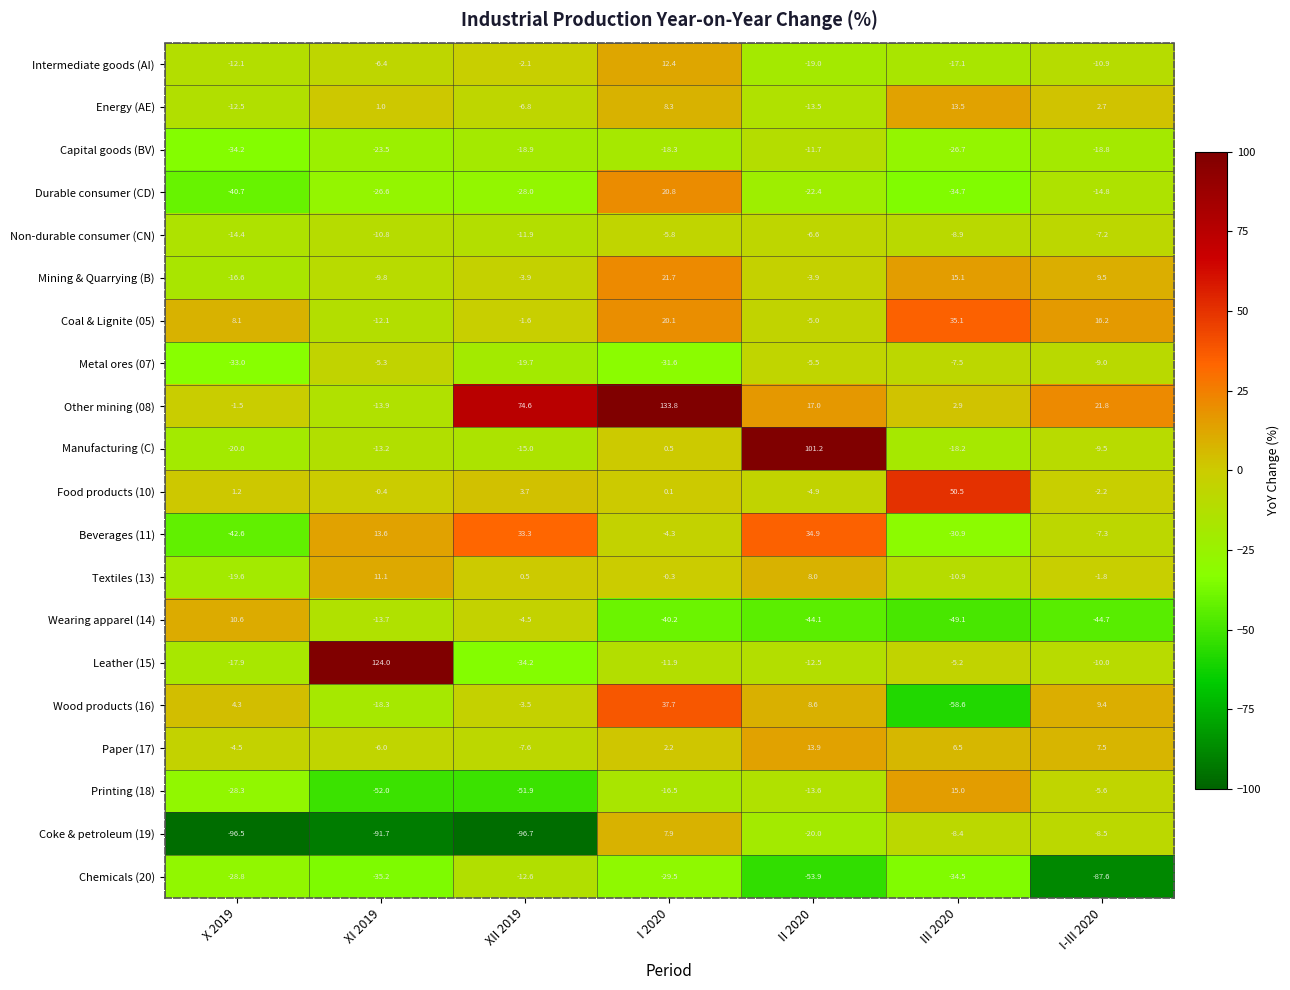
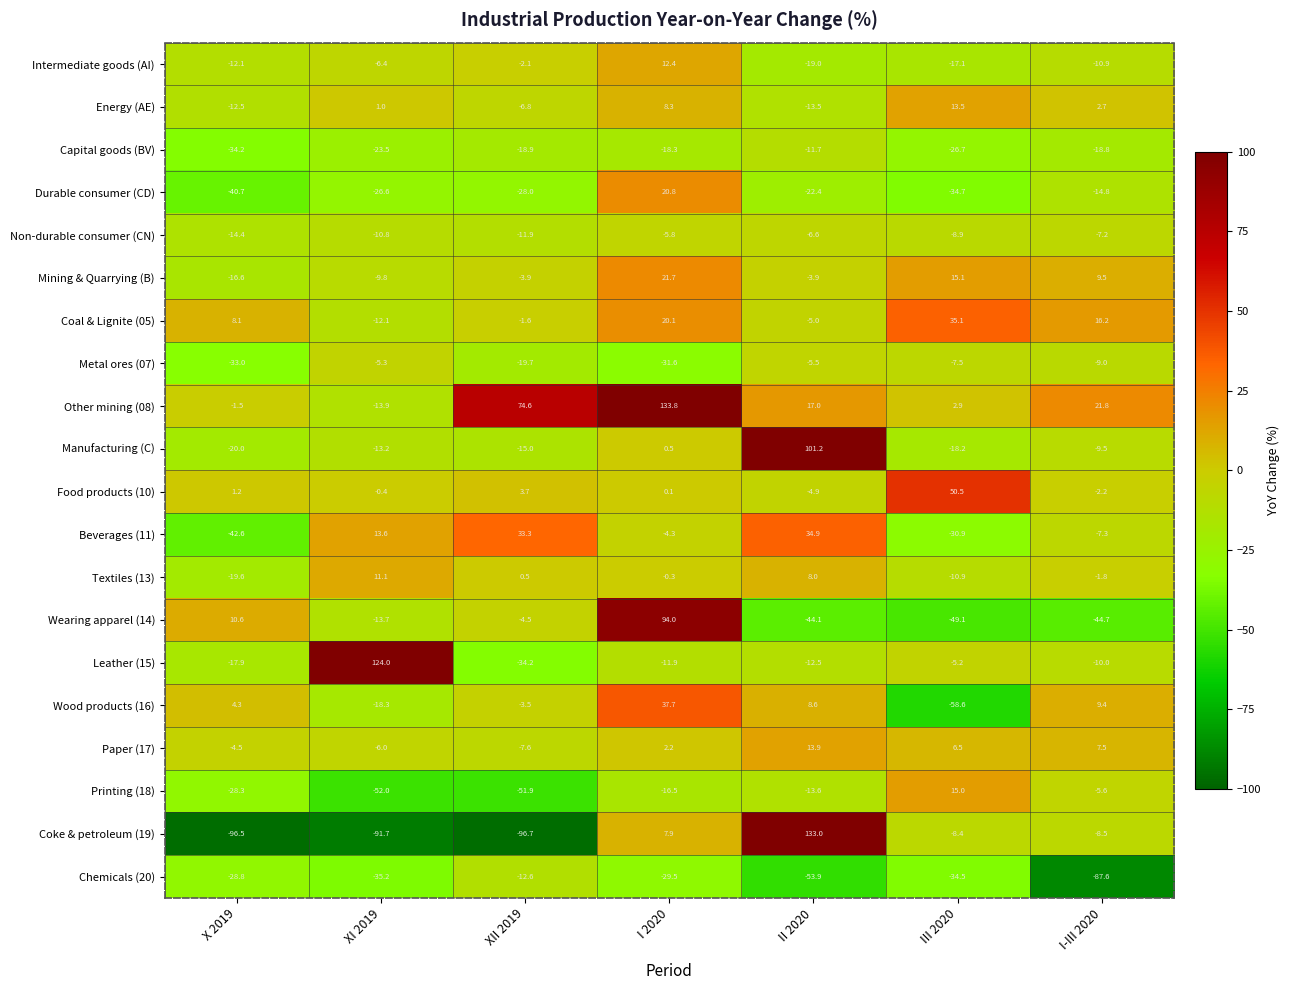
  {
    "Intermediate goods (AI)": {
      "X 2019": -12.1,
      "XI 2019": -6.4,
      "XII 2019": -2.1,
      "I 2020": 12.4,
      "II 2020": -19.0,
      "III 2020": -17.1,
      "I-III 2020": -10.9
    },
    "Energy (AE)": {
      "X 2019": -12.5,
      "XI 2019": 1.0,
      "XII 2019": -6.8,
      "I 2020": 8.3,
      "II 2020": -13.5,
      "III 2020": 13.5,
      "I-III 2020": 2.7
    },
    "Capital goods (BV)": {
      "X 2019": -34.2,
      "XI 2019": -23.5,
      "XII 2019": -18.9,
      "I 2020": -18.3,
      "II 2020": -11.7,
      "III 2020": -26.7,
      "I-III 2020": -18.8
    },
    "Durable consumer (CD)": {
      "X 2019": -40.7,
      "XI 2019": -26.6,
      "XII 2019": -28.0,
      "I 2020": 20.8,
      "II 2020": -22.4,
      "III 2020": -34.7,
      "I-III 2020": -14.8
    },
    "Non-durable consumer (CN)": {
      "X 2019": -14.4,
      "XI 2019": -10.8,
      "XII 2019": -11.9,
      "I 2020": -5.8,
      "II 2020": -6.6,
      "III 2020": -8.9,
      "I-III 2020": -7.2
    },
    "Mining & Quarrying (B)": {
      "X 2019": -16.6,
      "XI 2019": -9.8,
      "XII 2019": -3.9,
      "I 2020": 21.7,
      "II 2020": -3.9,
      "III 2020": 15.1,
      "I-III 2020": 9.5
    },
    "Coal & Lignite (05)": {
      "X 2019": 8.1,
      "XI 2019": -12.1,
      "XII 2019": -1.6,
      "I 2020": 20.1,
      "II 2020": -5.0,
      "III 2020": 35.1,
      "I-III 2020": 16.2
    },
    "Metal ores (07)": {
      "X 2019": -33.0,
      "XI 2019": -5.3,
      "XII 2019": -19.7,
      "I 2020": -31.6,
      "II 2020": -5.5,
      "III 2020": -7.5,
      "I-III 2020": -9.0
    },
    "Other mining (08)": {
      "X 2019": -1.5,
      "XI 2019": -13.9,
      "XII 2019": 74.6,
      "I 2020": 133.8,
      "II 2020": 17.0,
      "III 2020": 2.9,
      "I-III 2020": 21.8
    },
    "Manufacturing (C)": {
      "X 2019": -20.0,
      "XI 2019": -13.2,
      "XII 2019": -15.0,
      "I 2020": 0.5,
      "II 2020": 101.2,
      "III 2020": -18.2,
      "I-III 2020": -9.5
    },
    "Food products (10)": {
      "X 2019": 1.2,
      "XI 2019": -0.4,
      "XII 2019": 3.7,
      "I 2020": 0.1,
      "II 2020": -4.9,
      "III 2020": 50.5,
      "I-III 2020": -2.2
    },
    "Beverages (11)": {
      "X 2019": -42.6,
      "XI 2019": 13.6,
      "XII 2019": 33.3,
      "I 2020": -4.3,
      "II 2020": 34.9,
      "III 2020": -30.9,
      "I-III 2020": -7.3
    },
    "Textiles (13)": {
      "X 2019": -19.6,
      "XI 2019": 11.1,
      "XII 2019": 0.5,
      "I 2020": -0.3,
      "II 2020": 8.0,
      "III 2020": -10.9,
      "I-III 2020": -1.8
    },
    "Wearing apparel (14)": {
      "X 2019": 10.6,
      "XI 2019": -13.7,
      "XII 2019": -4.5,
-     "I 2020": -40.2,
+     "I 2020": 94.0,
      "II 2020": -44.1,
      "III 2020": -49.1,
      "I-III 2020": -44.7
    },
    "Leather (15)": {
      "X 2019": -17.9,
      "XI 2019": 124.0,
      "XII 2019": -34.2,
      "I 2020": -11.9,
      "II 2020": -12.5,
      "III 2020": -5.2,
      "I-III 2020": -10.0
    },
    "Wood products (16)": {
      "X 2019": 4.3,
      "XI 2019": -18.3,
      "XII 2019": -3.5,
      "I 2020": 37.7,
      "II 2020": 8.6,
      "III 2020": -58.6,
      "I-III 2020": 9.4
    },
    "Paper (17)": {
      "X 2019": -4.5,
      "XI 2019": -6.0,
      "XII 2019": -7.6,
      "I 2020": 2.2,
      "II 2020": 13.9,
      "III 2020": 6.5,
      "I-III 2020": 7.5
    },
    "Printing (18)": {
      "X 2019": -28.3,
      "XI 2019": -52.0,
      "XII 2019": -51.9,
      "I 2020": -16.5,
      "II 2020": -13.6,
      "III 2020": 15.0,
      "I-III 2020": -5.6
    },
    "Coke & petroleum (19)": {
      "X 2019": -96.5,
      "XI 2019": -91.7,
      "XII 2019": -96.7,
      "I 2020": 7.9,
-     "II 2020": -20.0,
+     "II 2020": 133.0,
      "III 2020": -8.4,
      "I-III 2020": -8.5
    },
    "Chemicals (20)": {
      "X 2019": -28.8,
      "XI 2019": -35.2,
      "XII 2019": -12.6,
      "I 2020": -29.5,
      "II 2020": -53.9,
      "III 2020": -34.5,
      "I-III 2020": -87.6
    }
  }
